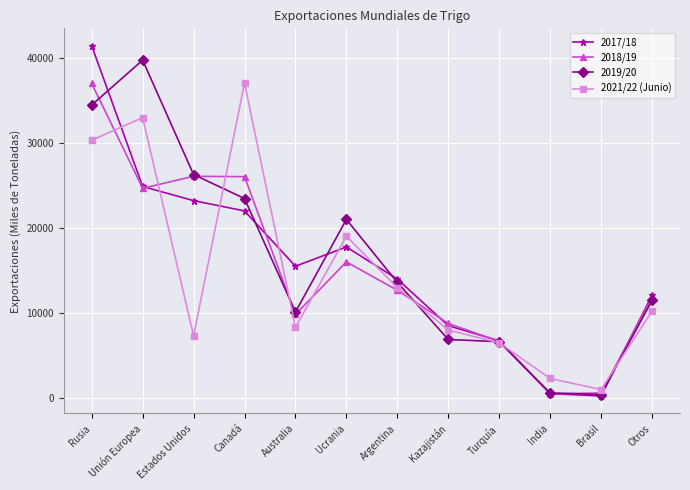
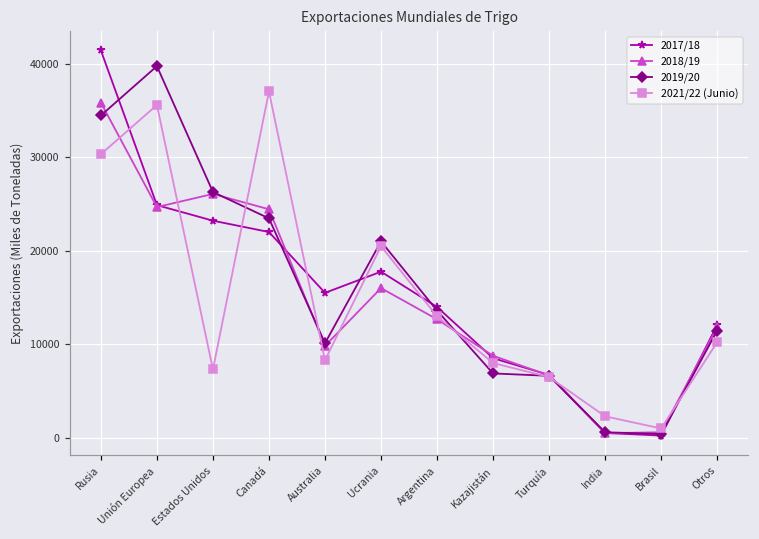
  {
    "2018/19": {
-     "Rusia": 37000,
-     "Canadá": 26000,
+     "Rusia": 36000,
+     "Canadá": 24000,
      "Ucrania": 16000,
      "Argentina": 13000
    },
    "2021/22 (Junio)": {
      "Rusia": 30000,
-     "Unión Europea": 33000,
+     "Unión Europea": 36000,
      "Estados Unidos": 7000,
      "Canadá": 37000,
      "Australia": 8000,
-     "Ucrania": 19000,
+     "Ucrania": 21000,
      "Argentina": 13000,
      "Kazajistán": 8000,
      "India": 2000,
      "Brasil": 1000,
      "Otros": 10000
    }
  }
